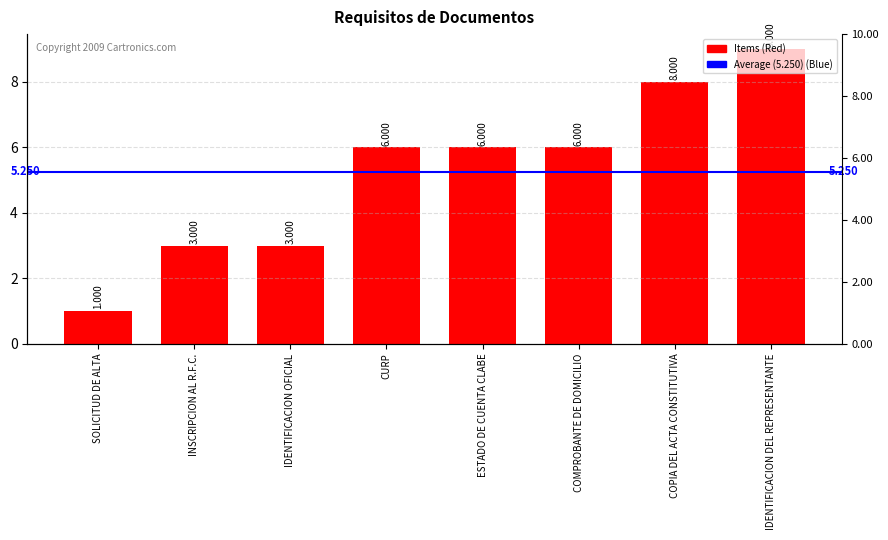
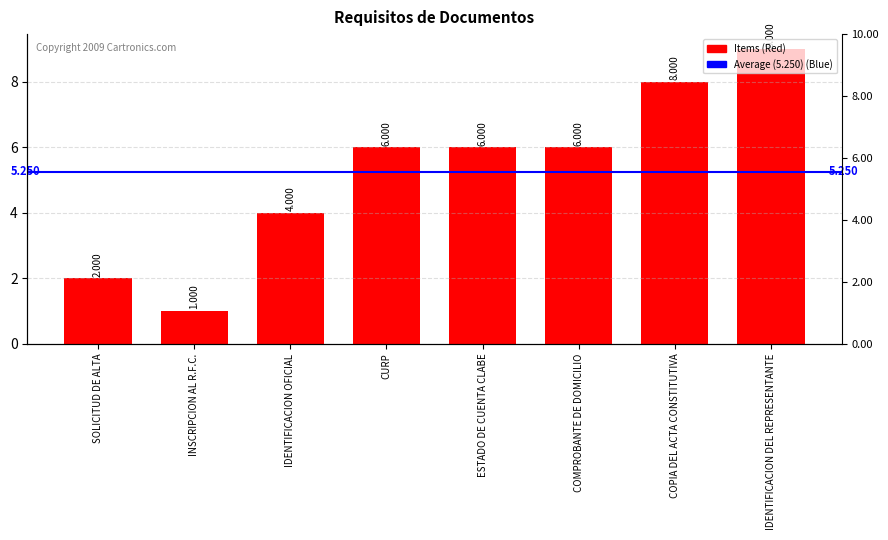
  {
-   "SOLICITUD DE ALTA": 1.000,
-   "INSCRIPCION AL R.F.C.": 3.000,
-   "IDENTIFICACION OFICIAL": 3.000,
+   "SOLICITUD DE ALTA": 2.000,
+   "INSCRIPCION AL R.F.C.": 1.000,
+   "IDENTIFICACION OFICIAL": 4.000,
    "CURP": 6.000,
    "ESTADO DE CUENTA CLABE": 6.000,
    "COMPROBANTE DE DOMICILIO": 6.000,
    "COPIA DEL ACTA CONSTITUTIVA": 8.000
  }
